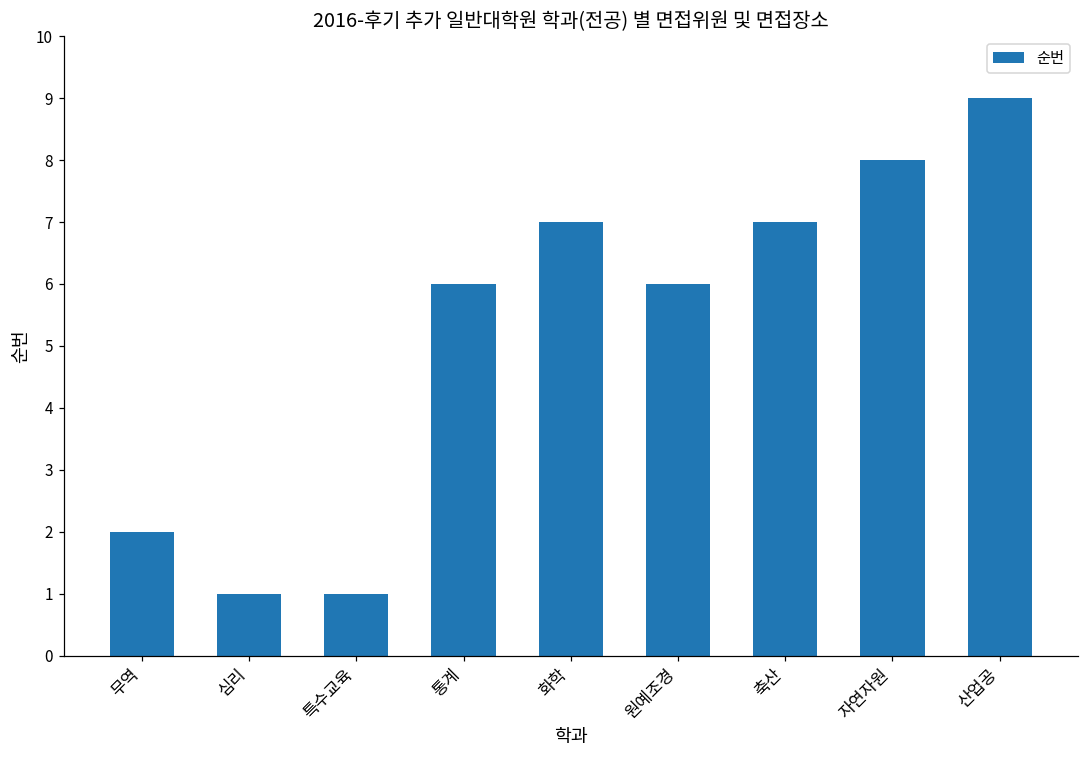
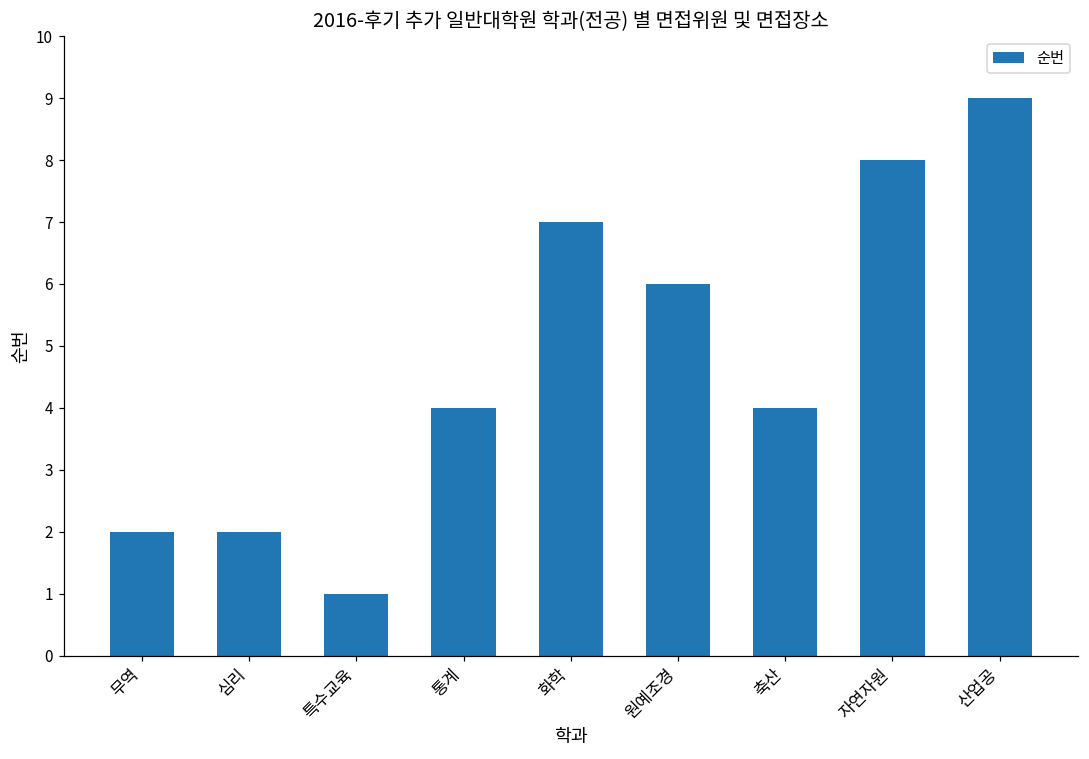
  {
    "무역": 2,
-   "심리": 1,
+   "심리": 2,
    "특수교육": 1,
-   "통계": 6,
+   "통계": 4,
    "화학": 7,
    "원예조경": 6,
-   "축산": 7,
+   "축산": 4,
    "자연자원": 8,
    "산업공": 9
  }
